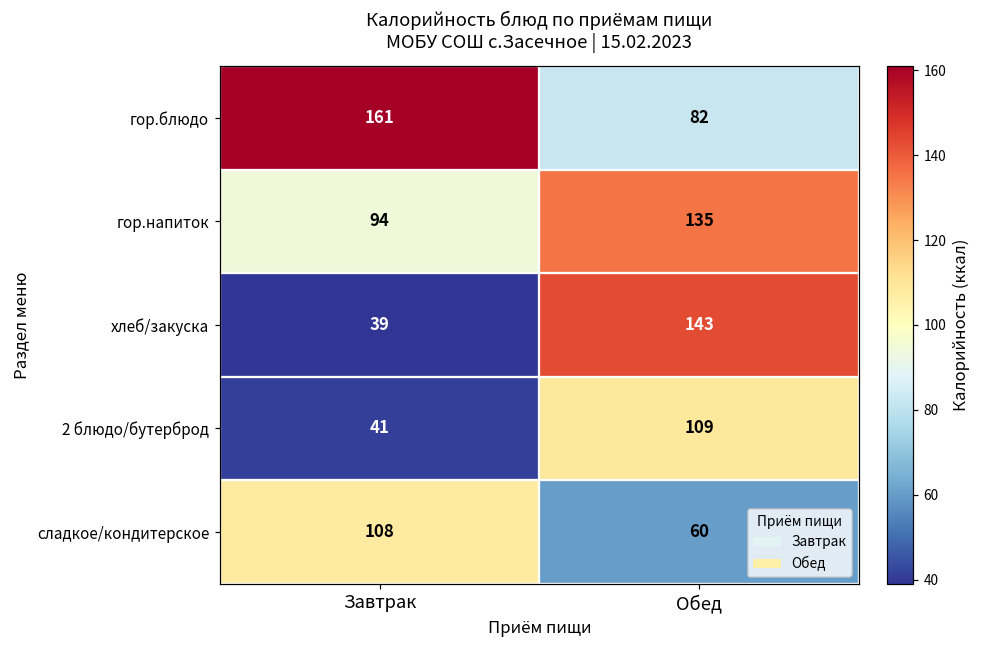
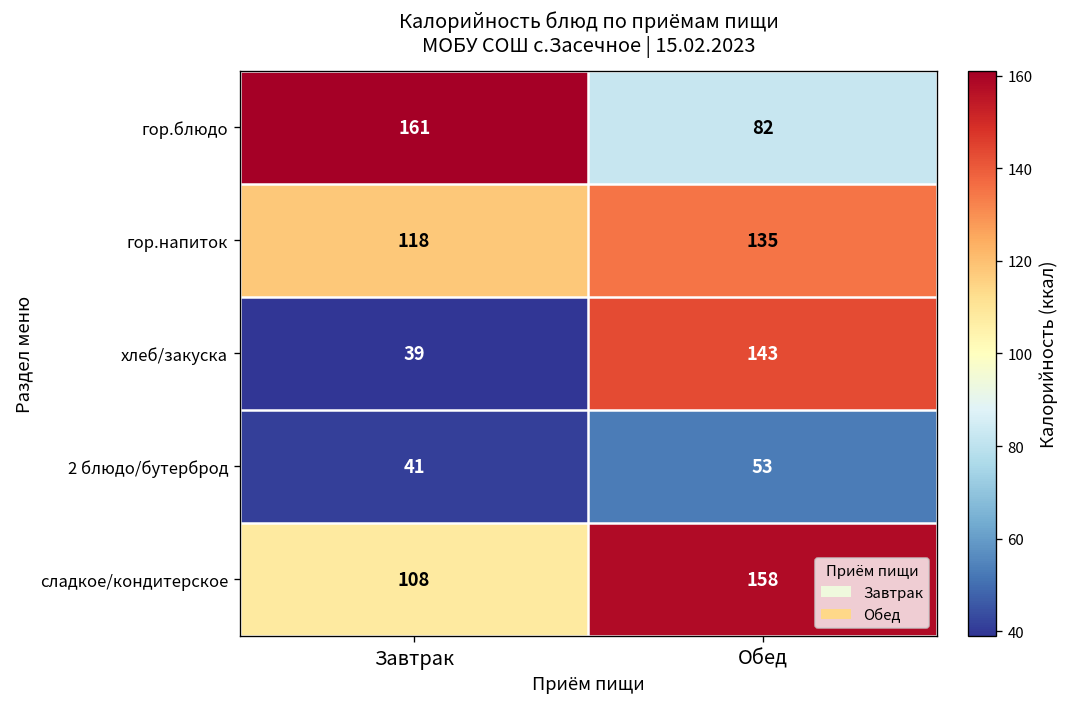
  {
    "гор.блюдо": {
      "Завтрак": 161,
      "Обед": 82
    },
    "гор.напиток": {
-     "Завтрак": 94,
+     "Завтрак": 118,
      "Обед": 135
    },
    "хлеб/закуска": {
      "Завтрак": 39,
      "Обед": 143
    },
    "2 блюдо/бутерброд": {
      "Завтрак": 41,
-     "Обед": 109
+     "Обед": 53
    },
    "сладкое/кондитерское": {
      "Завтрак": 108,
-     "Обед": 60
+     "Обед": 158
    }
  }
